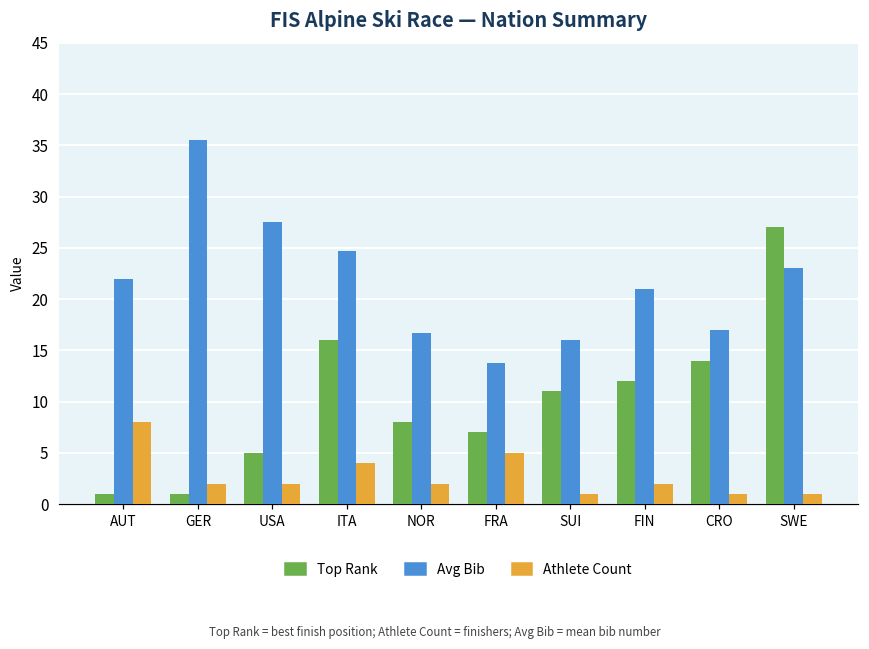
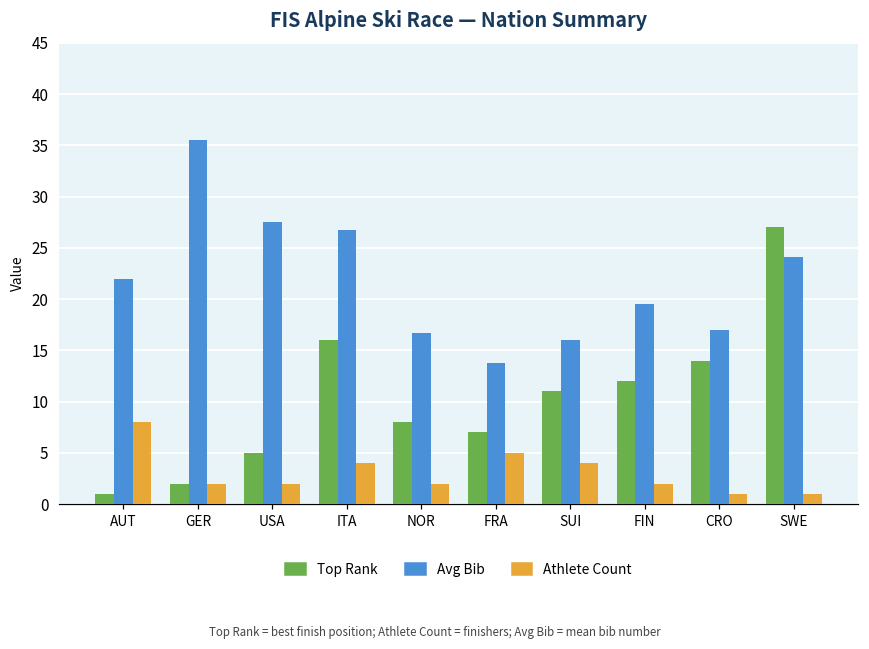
  {
    "Top Rank": {
      "AUT": 1,
-     "GER": 1,
+     "GER": 2,
      "USA": 5,
      "ITA": 16,
      "NOR": 8,
      "FRA": 7,
      "SUI": 11,
      "FIN": 12,
      "CRO": 14,
      "SWE": 27
    },
    "Avg Bib": {
      "AUT": 22,
      "GER": 36,
      "USA": 28,
-     "ITA": 25,
+     "ITA": 27,
      "NOR": 17,
      "FRA": 14,
      "SUI": 16,
-     "FIN": 21,
+     "FIN": 20,
      "CRO": 17,
-     "SWE": 23
+     "SWE": 24
    },
    "Athlete Count": {
      "AUT": 8,
      "GER": 2,
      "USA": 2,
      "ITA": 4,
      "NOR": 2,
      "FRA": 5,
-     "SUI": 1,
+     "SUI": 4,
      "FIN": 2,
      "CRO": 1,
      "SWE": 1
    }
  }
